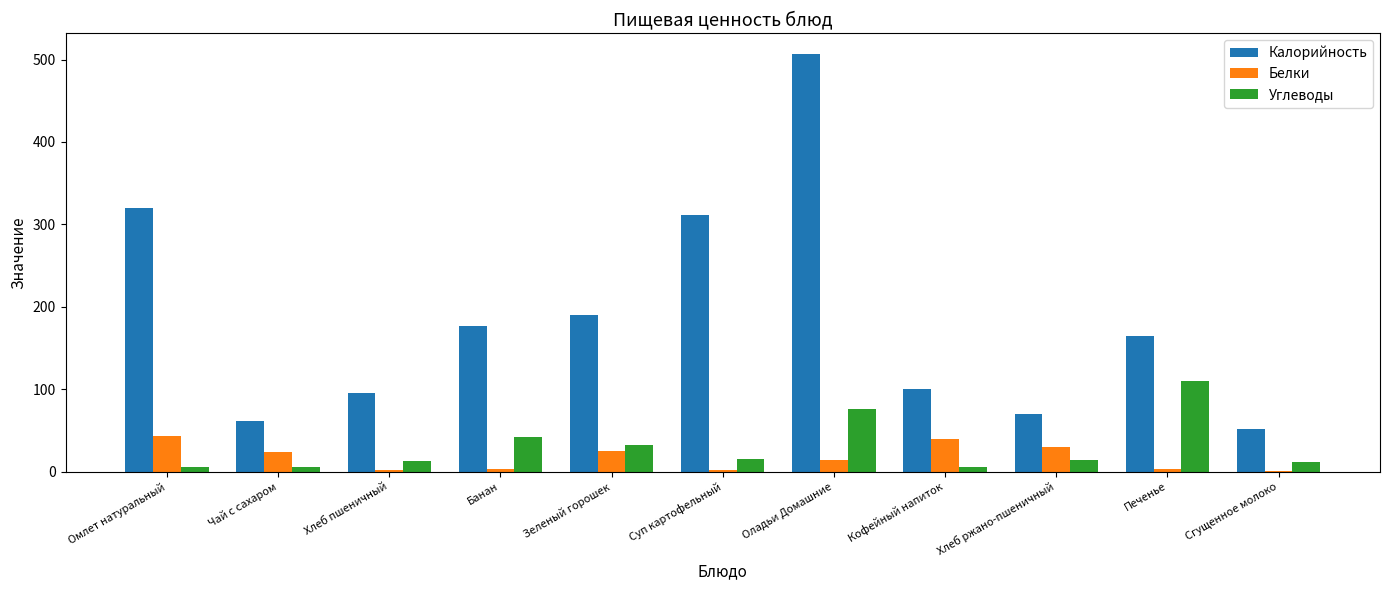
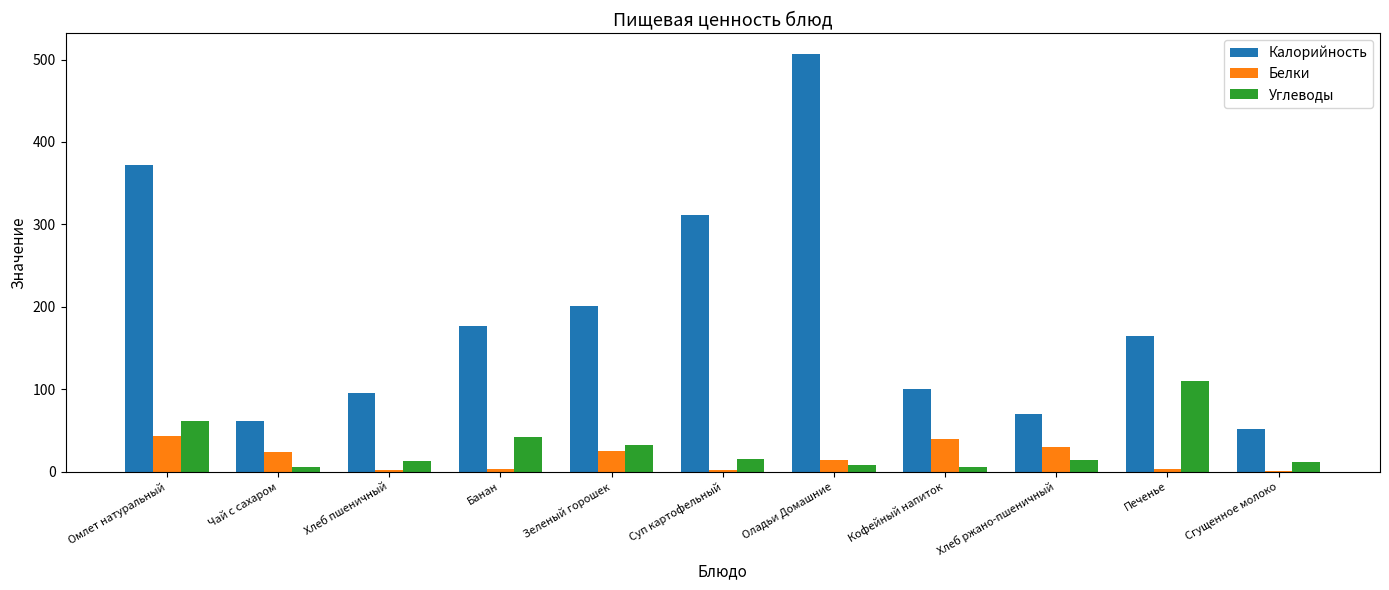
  {
    "Калорийность": {
-     "Омлет натуральный": 320,
+     "Омлет натуральный": 370,
      "Чай с сахаром": 60,
      "Хлеб пшеничный": 100,
      "Банан": 180,
-     "Зеленый горошек": 190,
+     "Зеленый горошек": 200,
      "Суп картофельный": 310,
      "Оладьи Домашние": 510,
      "Кофейный напиток": 100,
      "Хлеб ржано-пшеничный": 70,
      "Печенье": 160,
      "Сгущенное молоко": 50
    },
    "Белки": {
      "Омлет натуральный": 40,
      "Чай с сахаром": 20,
      "Зеленый горошек": 20,
      "Оладьи Домашние": 10,
      "Кофейный напиток": 40,
      "Хлеб ржано-пшеничный": 30,
      "Печенье": 0
    },
    "Углеводы": {
-     "Омлет натуральный": 10,
+     "Омлет натуральный": 60,
      "Чай с сахаром": 10,
      "Хлеб пшеничный": 10,
      "Банан": 40,
      "Зеленый горошек": 30,
      "Суп картофельный": 20,
-     "Оладьи Домашние": 80,
+     "Оладьи Домашние": 10,
      "Кофейный напиток": 10,
      "Хлеб ржано-пшеничный": 10,
      "Печенье": 110,
      "Сгущенное молоко": 10
    }
  }
